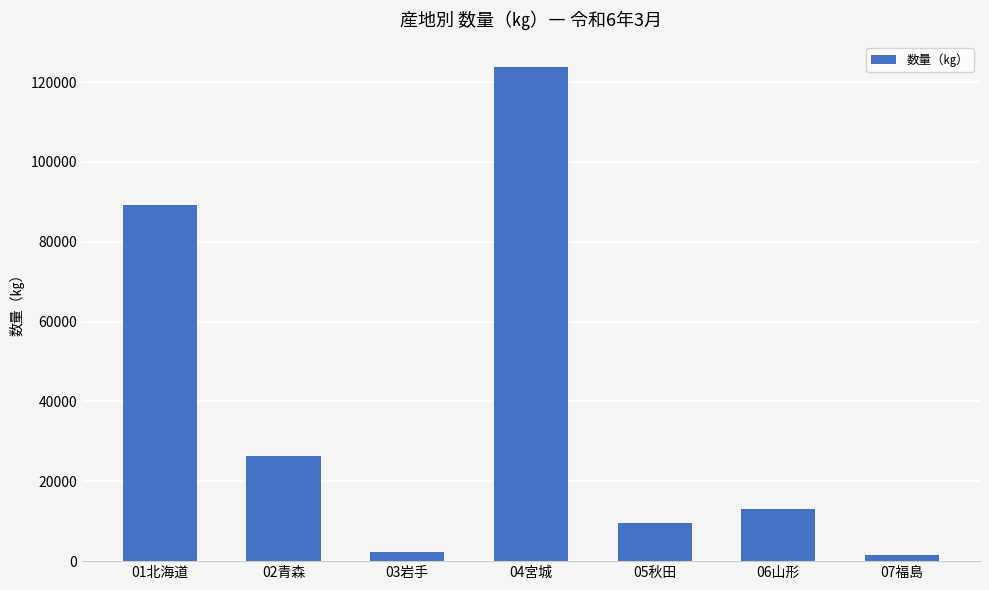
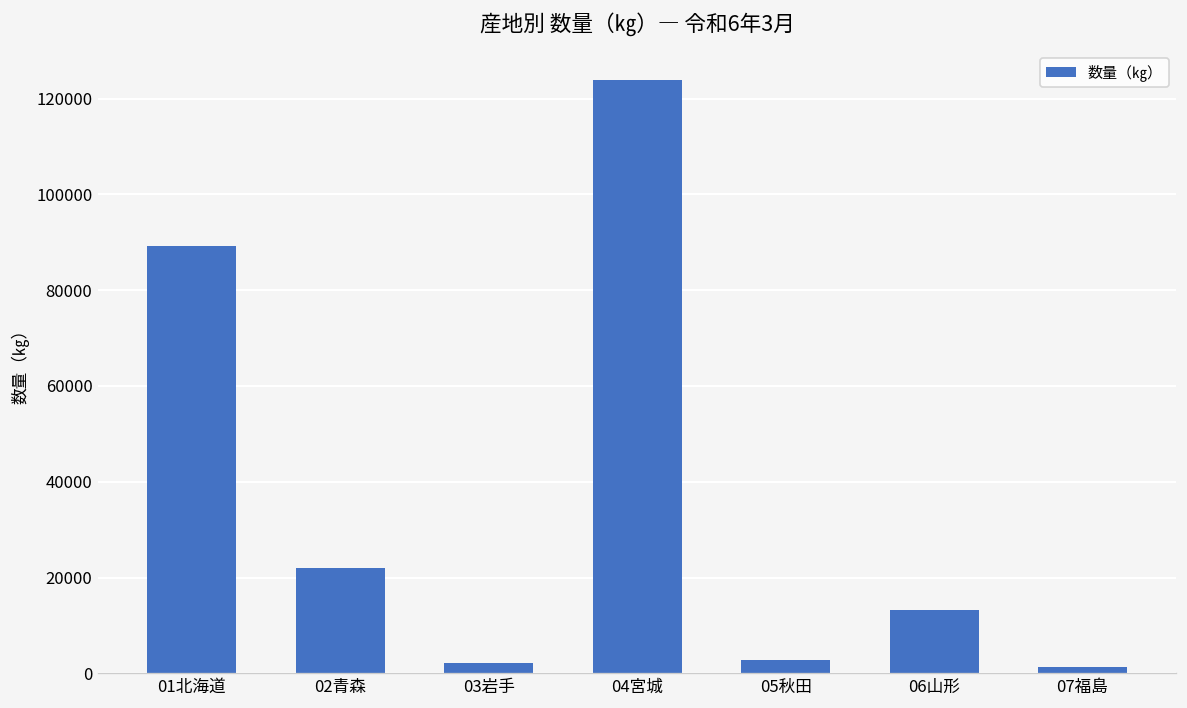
  {
    "01北海道": 89000,
-   "02青森": 26000,
+   "02青森": 22000,
    "03岩手": 2000,
    "04宮城": 124000,
-   "05秋田": 9000,
+   "05秋田": 3000,
    "06山形": 13000,
    "07福島": 1000
  }
